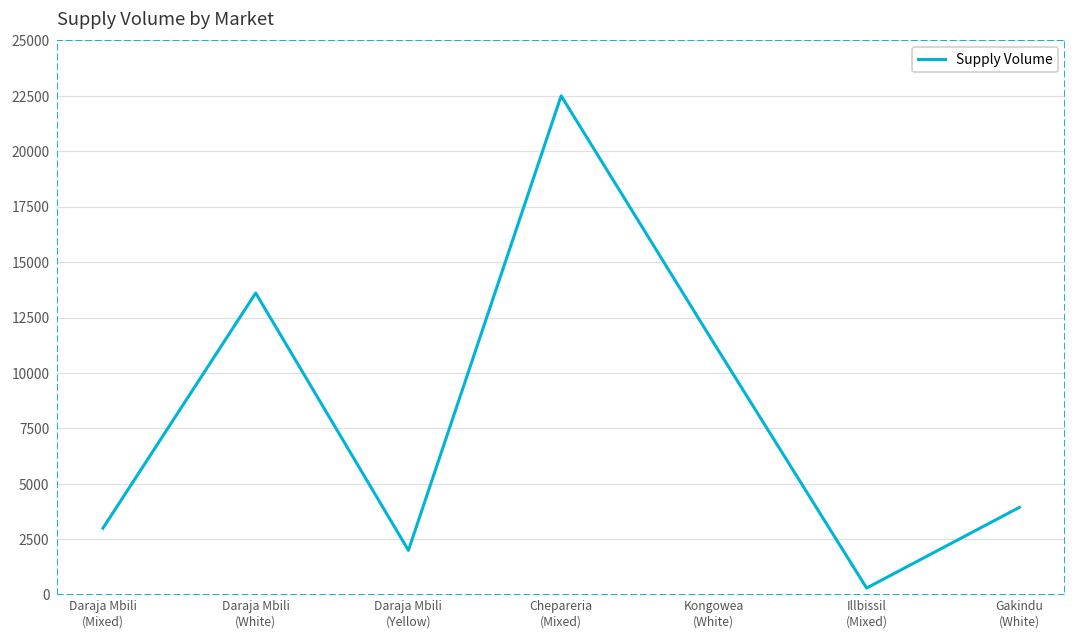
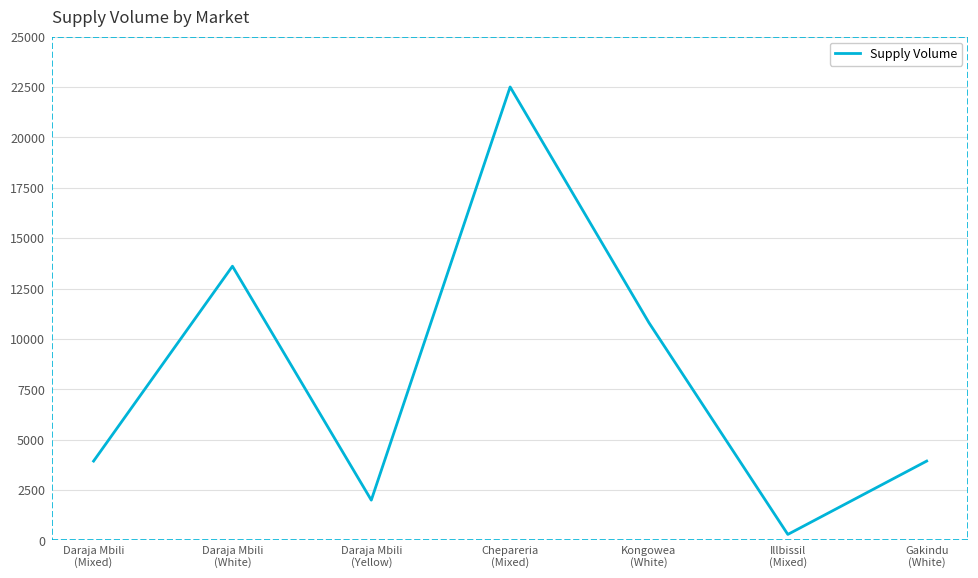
  {
-   "Daraja Mbili (Mixed)": 3000,
+   "Daraja Mbili (Mixed)": 3900,
    "Daraja Mbili (White)": 13600,
    "Daraja Mbili (Yellow)": 2000,
    "Chepareria (Mixed)": 22500,
-   "Kongowea (White)": 11300,
+   "Kongowea (White)": 10800,
    "Illbissil (Mixed)": 300,
    "Gakindu (White)": 3900
  }
